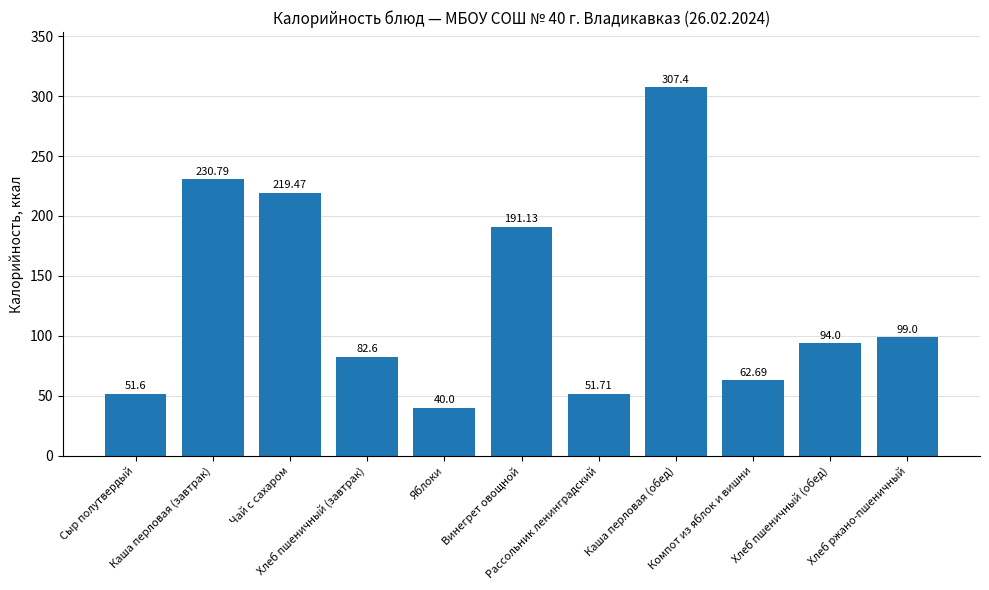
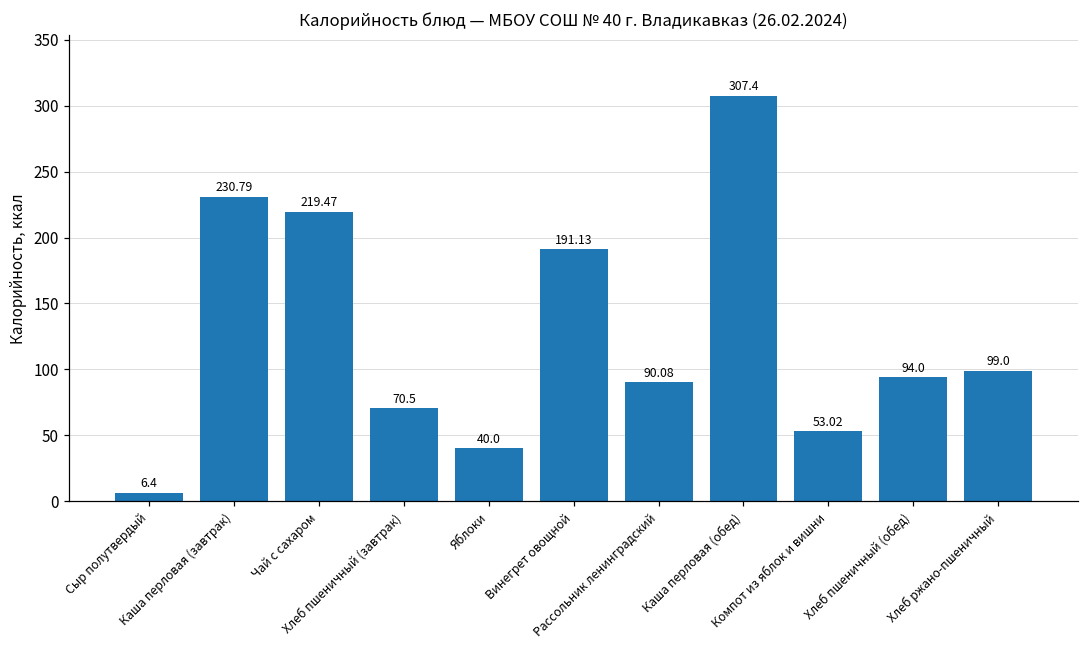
  {
-   "Сыр полутвердый": 51.6,
+   "Сыр полутвердый": 6.4,
    "Каша перловая (завтрак)": 230.79,
    "Чай с сахаром": 219.47,
-   "Хлеб пшеничный (завтрак)": 82.6,
+   "Хлеб пшеничный (завтрак)": 70.5,
    "Яблоки": 40.0,
    "Винегрет овощной": 191.13,
-   "Рассольник ленинградский": 51.71,
+   "Рассольник ленинградский": 90.08,
    "Каша перловая (обед)": 307.4,
-   "Компот из яблок и вишни": 62.69,
+   "Компот из яблок и вишни": 53.02,
    "Хлеб пшеничный (обед)": 94.0,
    "Хлеб ржано-пшеничный": 99.0
  }
